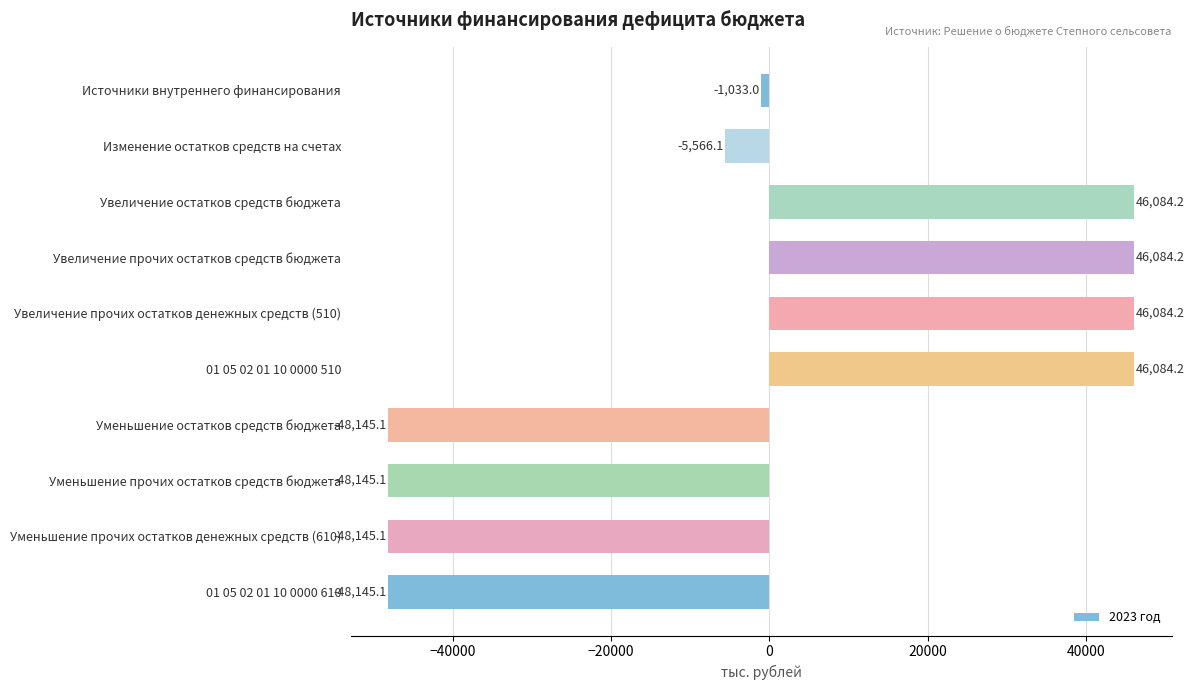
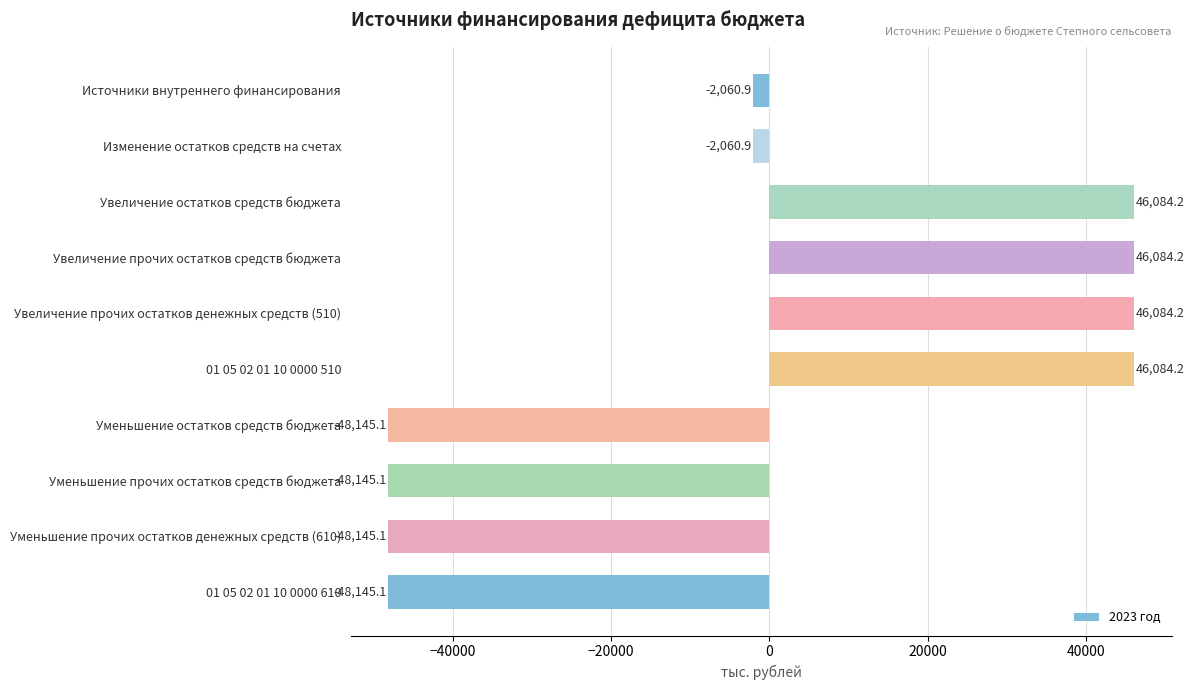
  {
-   "Источники внутреннего финансирования": "-1,033.0",
-   "Изменение остатков средств на счетах": "-5,566.1",
+   "Источники внутреннего финансирования": "-2,060.9",
+   "Изменение остатков средств на счетах": "-2,060.9",
    "Увеличение остатков средств бюджета": "46,084.2",
    "Увеличение прочих остатков средств бюджета": "46,084.2",
    "Увеличение прочих остатков денежных средств (510)": "46,084.2",
    "01 05 02 01 10 0000 510": "46,084.2",
    "Уменьшение остатков средств бюджета": "-48,145.1",
    "Уменьшение прочих остатков средств бюджета": "-48,145.1",
    "Уменьшение прочих остатков денежных средств (610)": "-48,145.1",
    "01 05 02 01 10 0000 610": "-48,145.1"
  }
